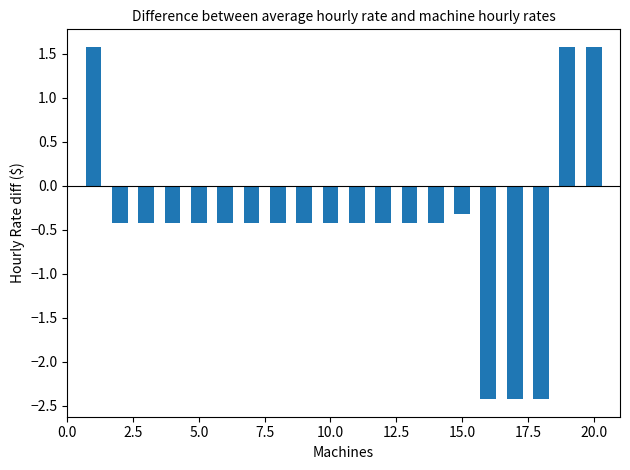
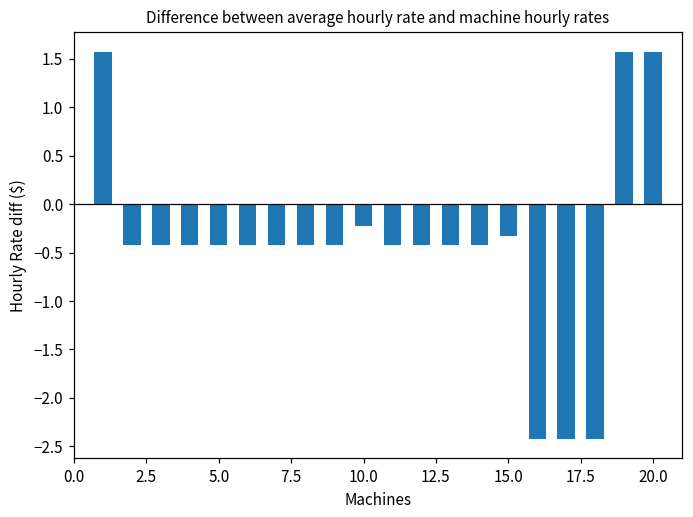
  {
    "5.0": -0.4,
-   "10.0": -0.4,
+   "10.0": -0.2,
    "15.0": -0.3,
    "20.0": 1.6
  }
